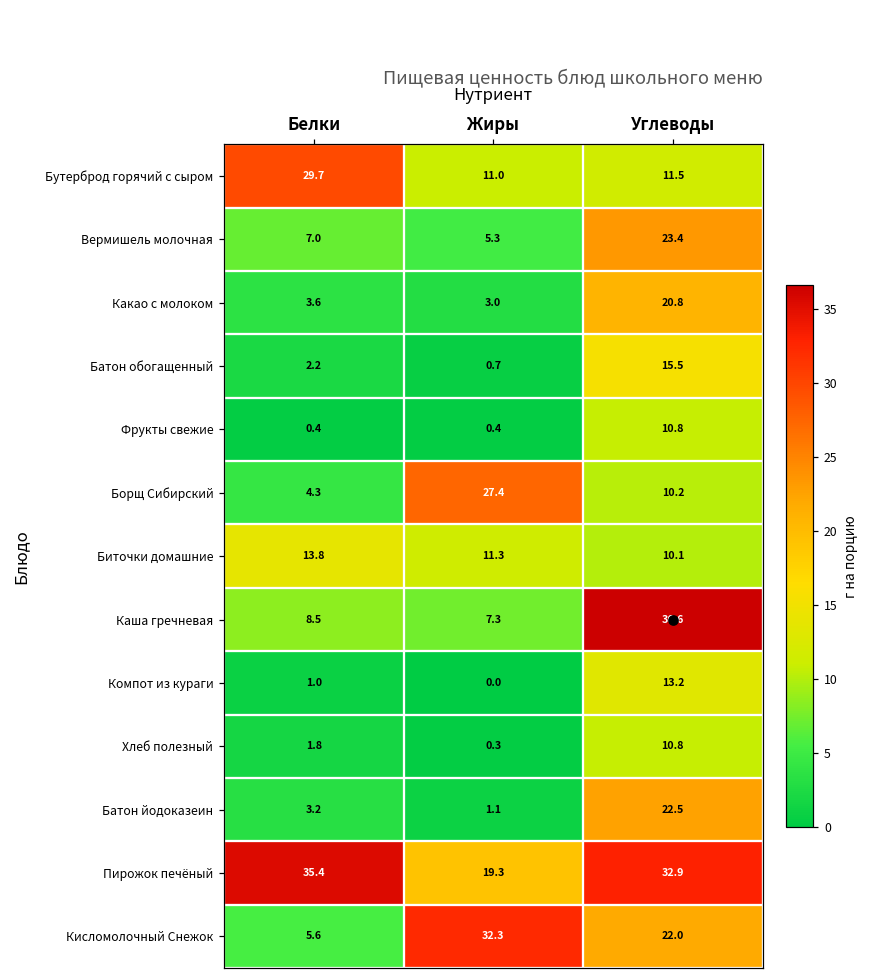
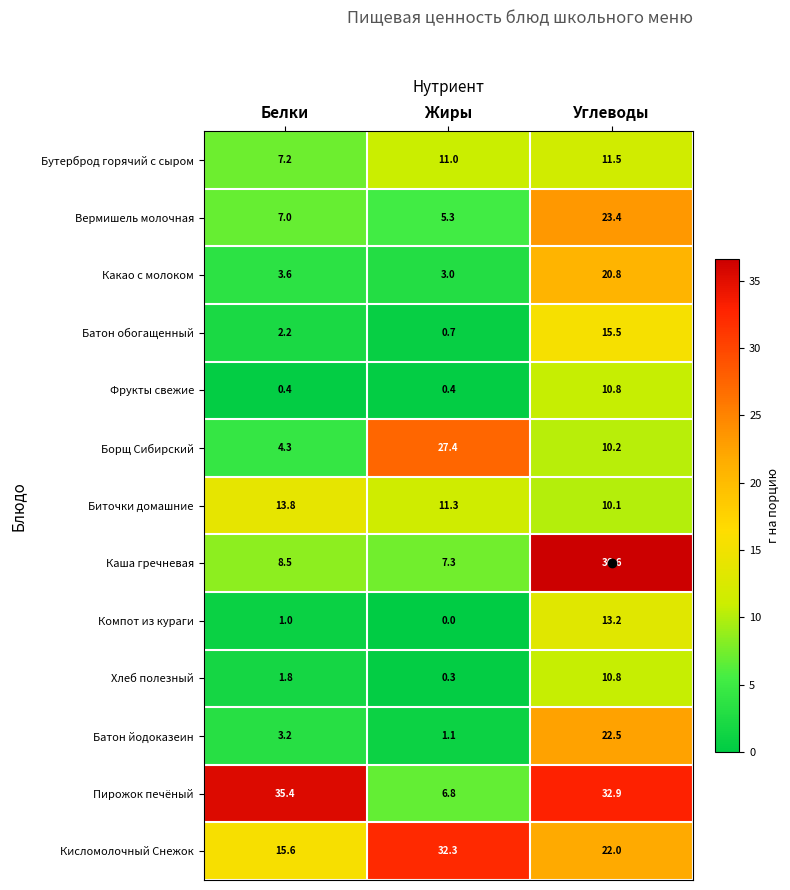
  {
    "Бутерброд горячий с сыром": {
-     "Белки": 29.7,
+     "Белки": 7.2,
      "Жиры": 11.0,
      "Углеводы": 11.5
    },
    "Вермишель молочная": {
      "Белки": 7.0,
      "Жиры": 5.3,
      "Углеводы": 23.4
    },
    "Какао с молоком": {
      "Белки": 3.6,
      "Жиры": 3.0,
      "Углеводы": 20.8
    },
    "Батон обогащенный": {
      "Белки": 2.2,
      "Жиры": 0.7,
      "Углеводы": 15.5
    },
    "Фрукты свежие": {
      "Белки": 0.4,
      "Жиры": 0.4,
      "Углеводы": 10.8
    },
    "Борщ Сибирский": {
      "Белки": 4.3,
      "Жиры": 27.4,
      "Углеводы": 10.2
    },
    "Биточки домашние": {
      "Белки": 13.8,
      "Жиры": 11.3,
      "Углеводы": 10.1
    },
    "Каша гречневая": {
      "Белки": 8.5,
      "Жиры": 7.3
    },
    "Компот из кураги": {
      "Белки": 1.0,
      "Жиры": 0.0,
      "Углеводы": 13.2
    },
    "Хлеб полезный": {
      "Белки": 1.8,
      "Жиры": 0.3,
      "Углеводы": 10.8
    },
    "Батон йодоказеин": {
      "Белки": 3.2,
      "Жиры": 1.1,
      "Углеводы": 22.5
    },
    "Пирожок печёный": {
      "Белки": 35.4,
-     "Жиры": 19.3,
+     "Жиры": 6.8,
      "Углеводы": 32.9
    },
    "Кисломолочный Снежок": {
-     "Белки": 5.6,
+     "Белки": 15.6,
      "Жиры": 32.3,
      "Углеводы": 22.0
    }
  }
